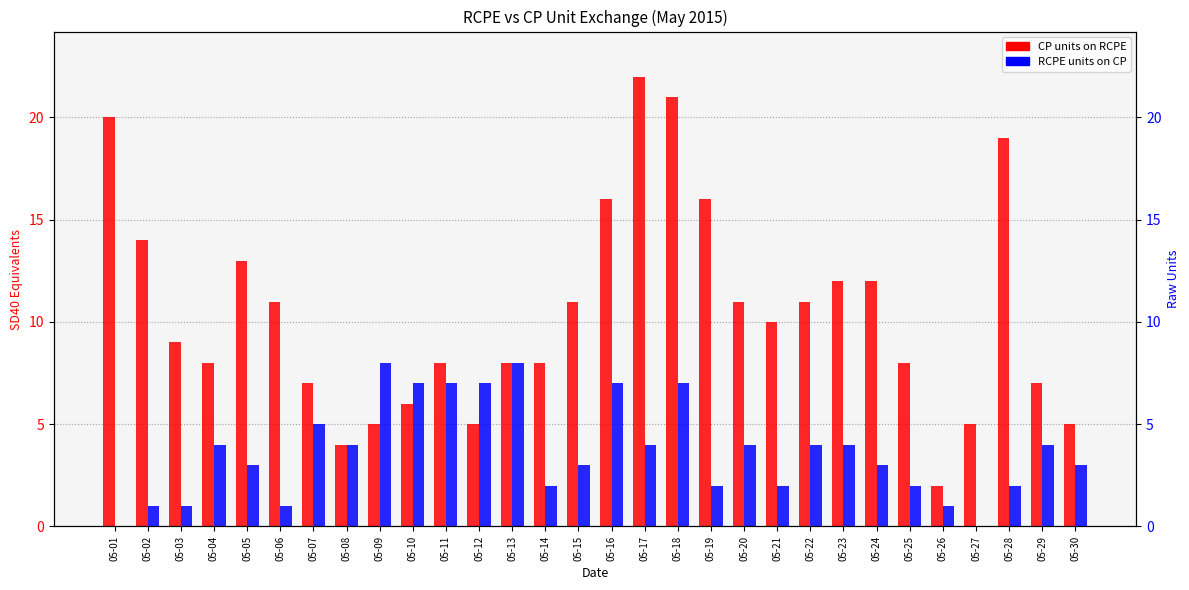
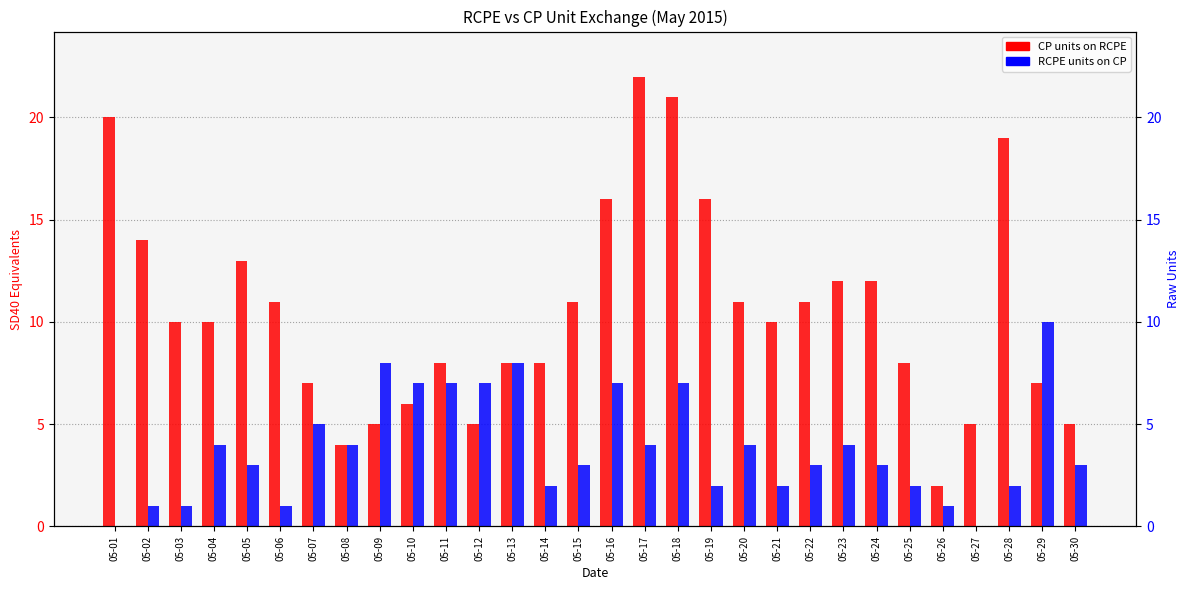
  {
    "CP units on RCPE": {
      "05-01": 20,
      "05-02": 14,
-     "05-03": 9,
-     "05-04": 8,
+     "05-03": 10,
+     "05-04": 10,
      "05-05": 13,
      "05-06": 11,
      "05-07": 7,
      "05-08": 4,
      "05-09": 5,
      "05-10": 6,
      "05-11": 8,
      "05-12": 5,
      "05-13": 8,
      "05-14": 8,
      "05-15": 11,
      "05-16": 16,
      "05-17": 22,
      "05-18": 21,
      "05-19": 16,
      "05-20": 11,
      "05-21": 10,
      "05-22": 11,
      "05-23": 12,
      "05-24": 12,
      "05-25": 8,
      "05-26": 2,
      "05-27": 5,
      "05-28": 19,
      "05-29": 7,
      "05-30": 5
    },
    "RCPE units on CP": {
      "05-01": 0,
      "05-02": 1,
      "05-03": 1,
      "05-04": 4,
      "05-05": 3,
      "05-06": 1,
      "05-07": 5,
      "05-08": 4,
      "05-09": 8,
      "05-10": 7,
      "05-11": 7,
      "05-12": 7,
      "05-13": 8,
      "05-14": 2,
      "05-15": 3,
      "05-16": 7,
      "05-17": 4,
      "05-18": 7,
      "05-19": 2,
      "05-20": 4,
      "05-21": 2,
-     "05-22": 4,
+     "05-22": 3,
      "05-23": 4,
      "05-24": 3,
      "05-25": 2,
      "05-26": 1,
      "05-27": 0,
      "05-28": 2,
-     "05-29": 4,
+     "05-29": 10,
      "05-30": 3
    }
  }
